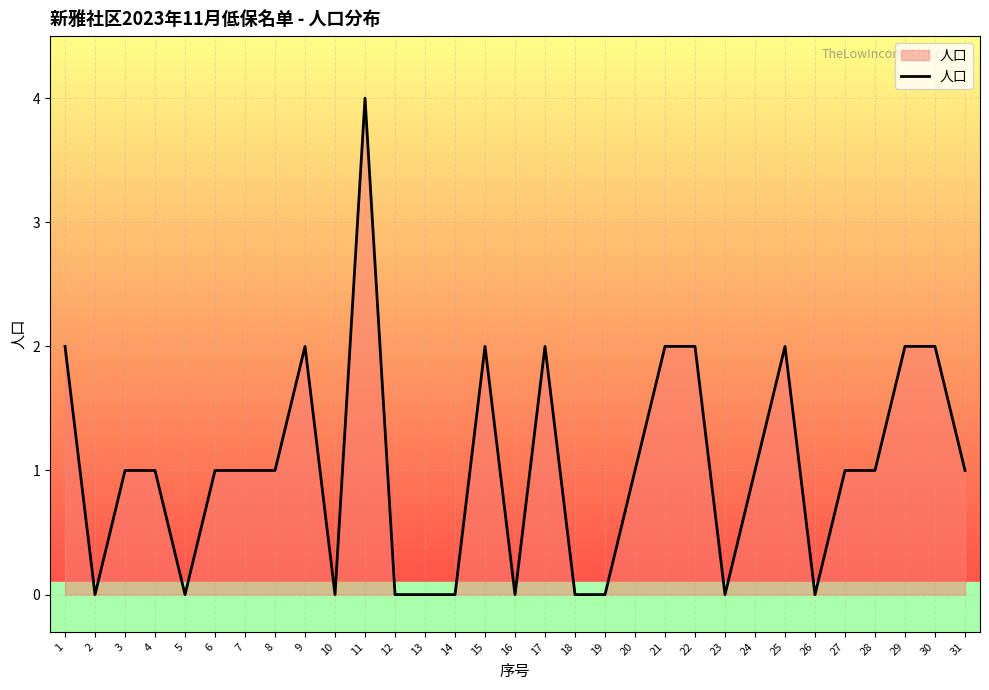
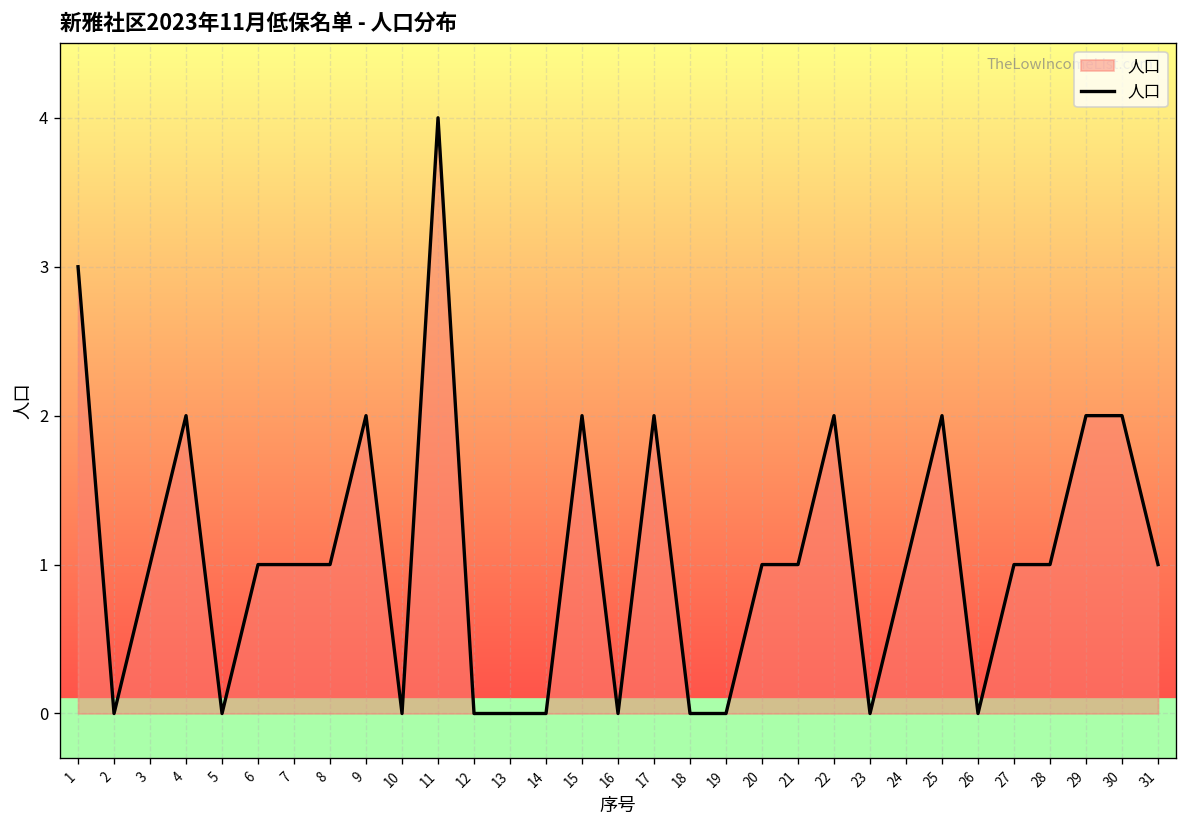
  {
-   "1": 2,
+   "1": 3,
    "3": 1,
-   "4": 1,
+   "4": 2,
    "6": 1,
    "7": 1,
    "8": 1,
    "9": 2,
    "11": 4,
    "15": 2,
    "17": 2,
    "20": 1,
-   "21": 2,
+   "21": 1,
    "22": 2,
    "24": 1,
    "25": 2,
    "27": 1,
    "28": 1,
    "29": 2,
    "30": 2,
    "31": 1
  }
